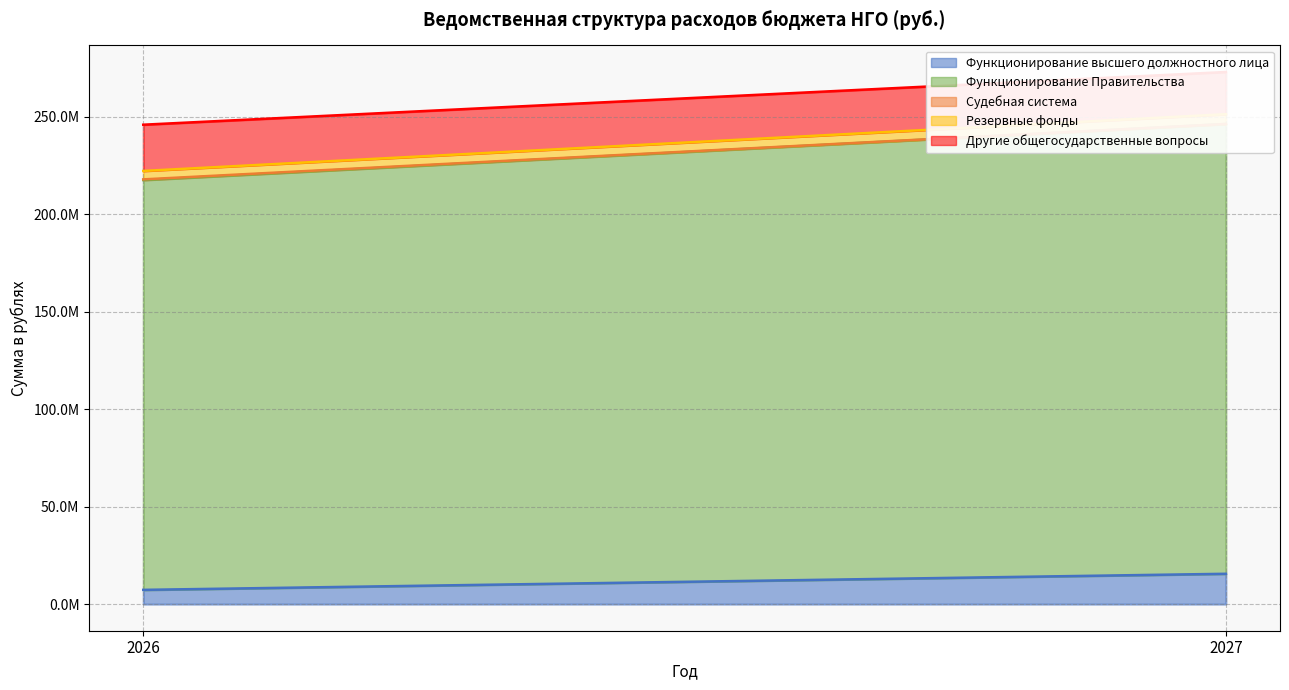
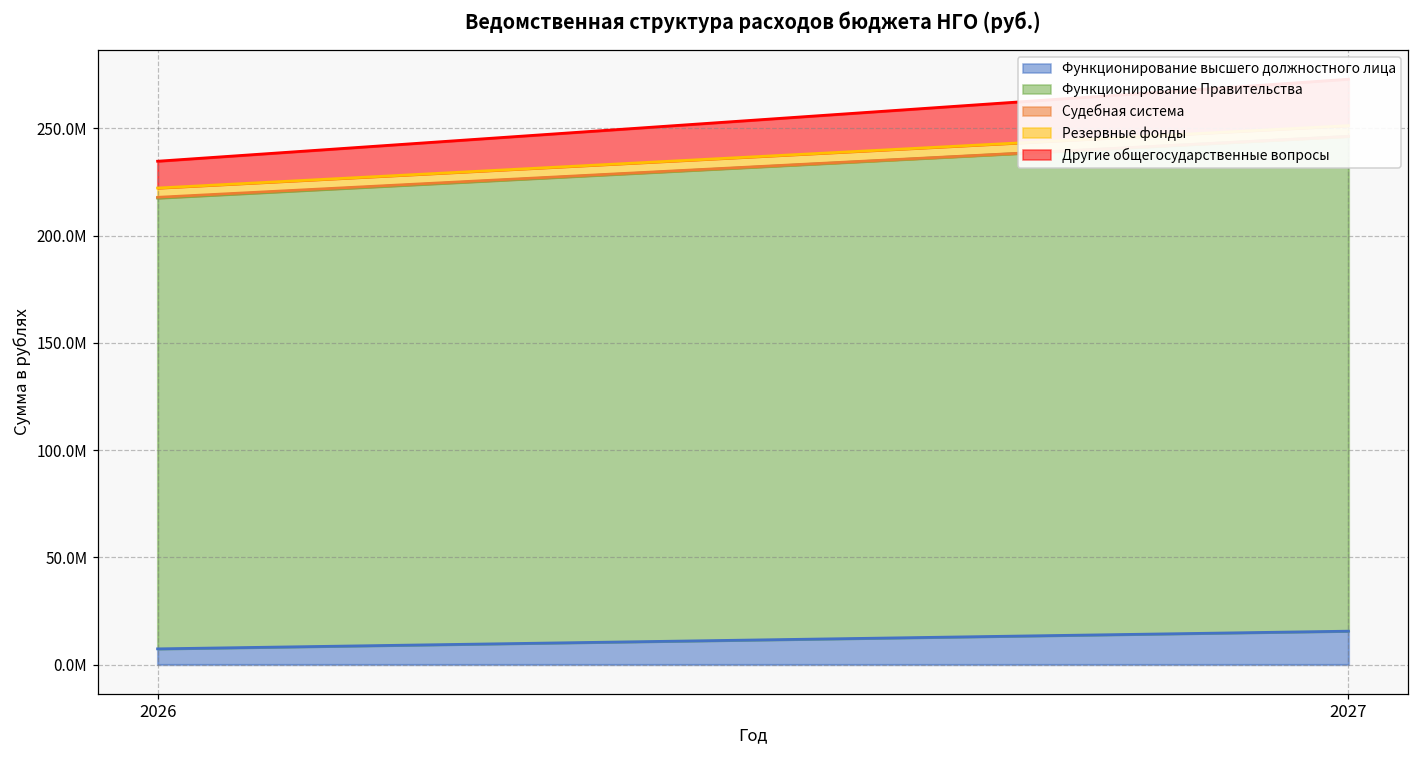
  {
    "Функционирование высшего должностного лица": {
      "2026": 7000000,
      "2027": 16000000
    },
    "Резервные фонды": {
      "2026": 4000000
    },
    "Другие общегосударственные вопросы": {
-     "2026": 24000000
+     "2026": 13000000
    }
  }
